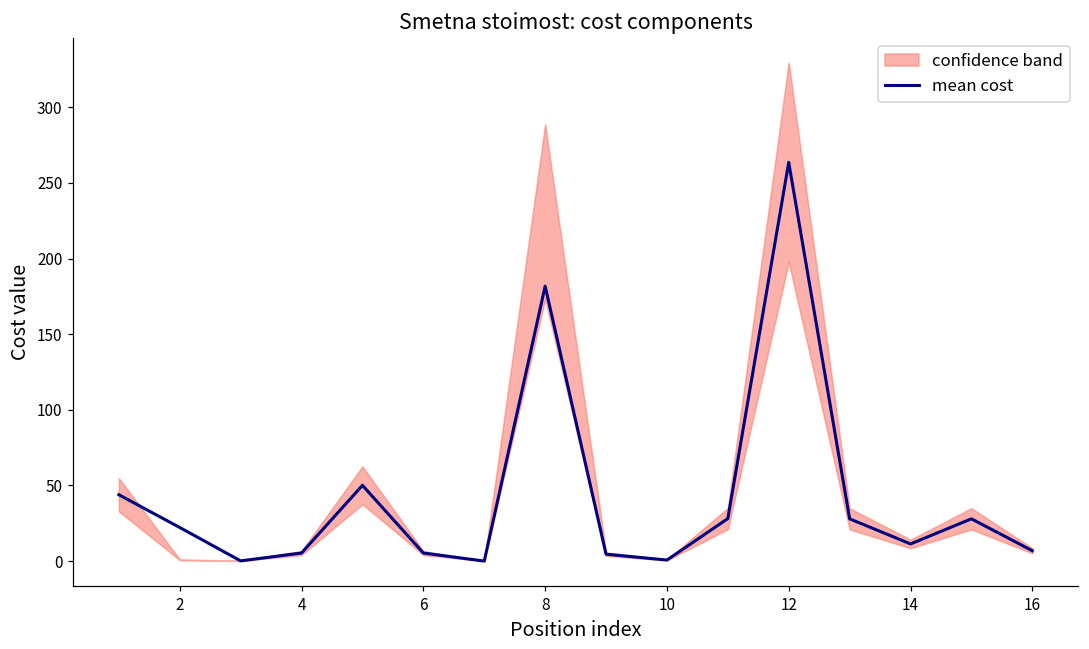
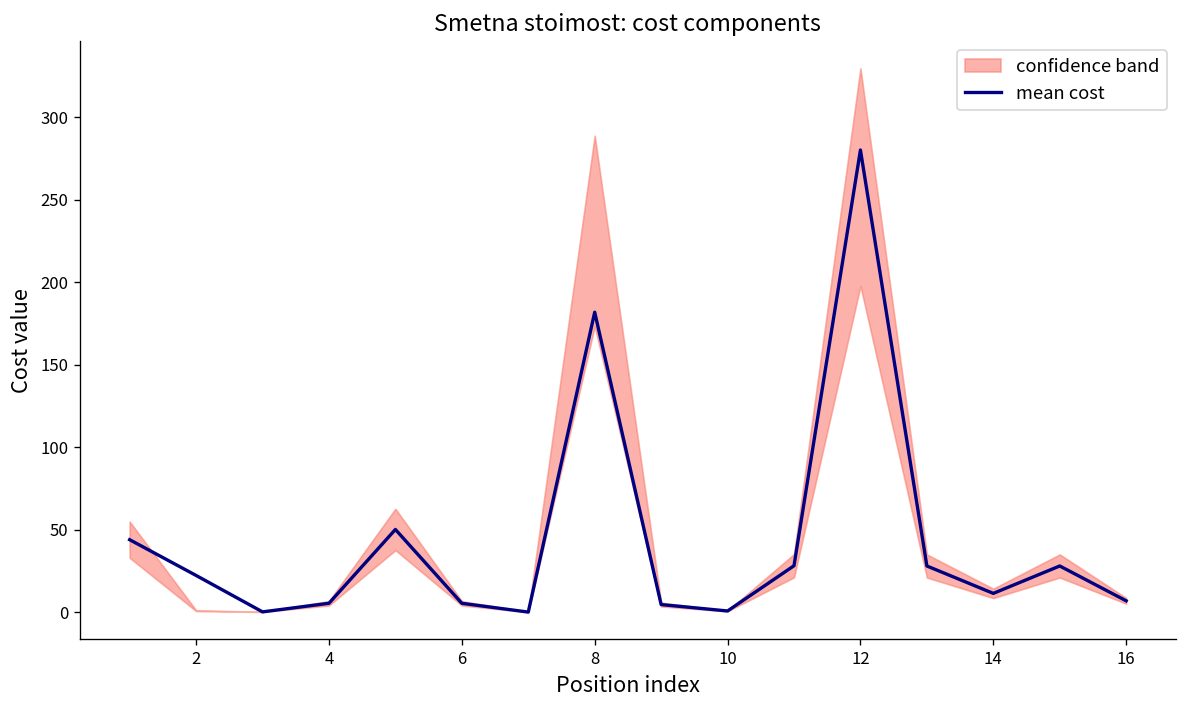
  {
    "mean cost": {
      "2": 22,
      "8": 182,
-     "12": 264,
+     "12": 280,
      "14": 11
    }
  }
